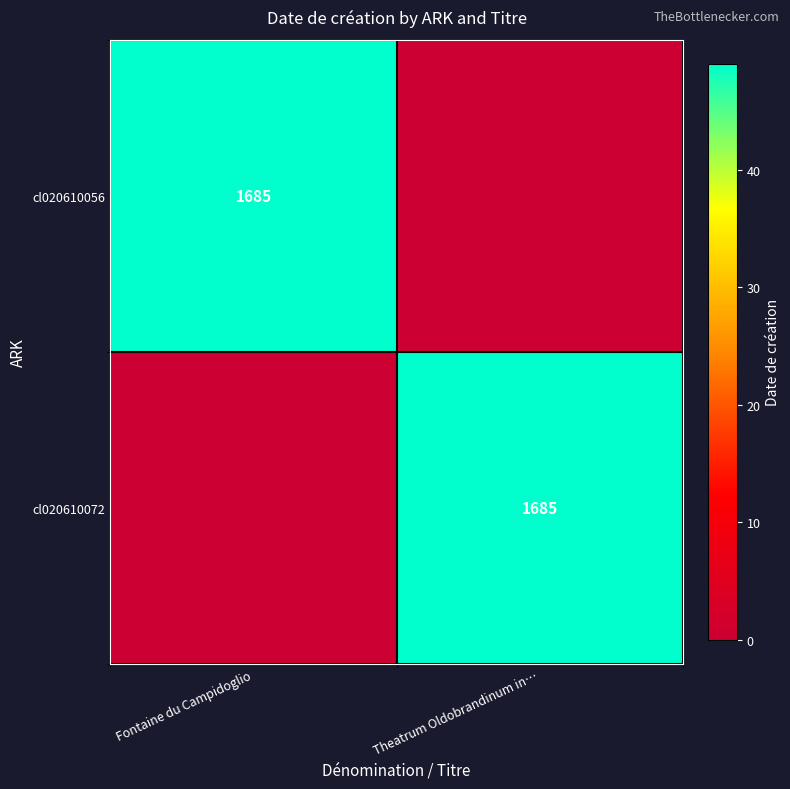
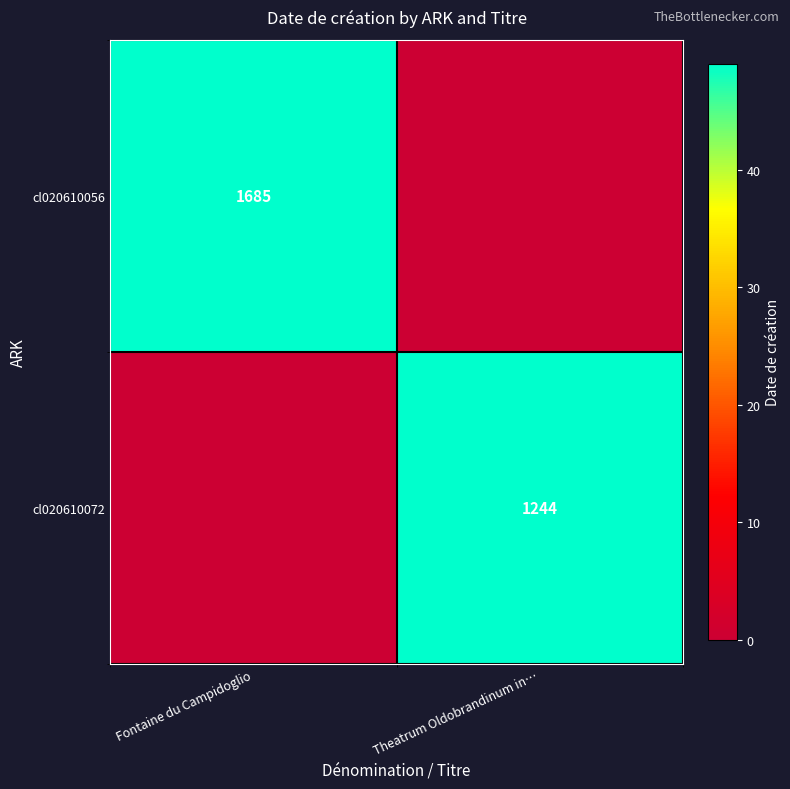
  {
    "cl020610056": {
      "Fontaine du Campidoglio": 1685
    },
    "cl020610072": {
-     "Theatrum Oldobrandinum in…": 1685
+     "Theatrum Oldobrandinum in…": 1244
    }
  }
